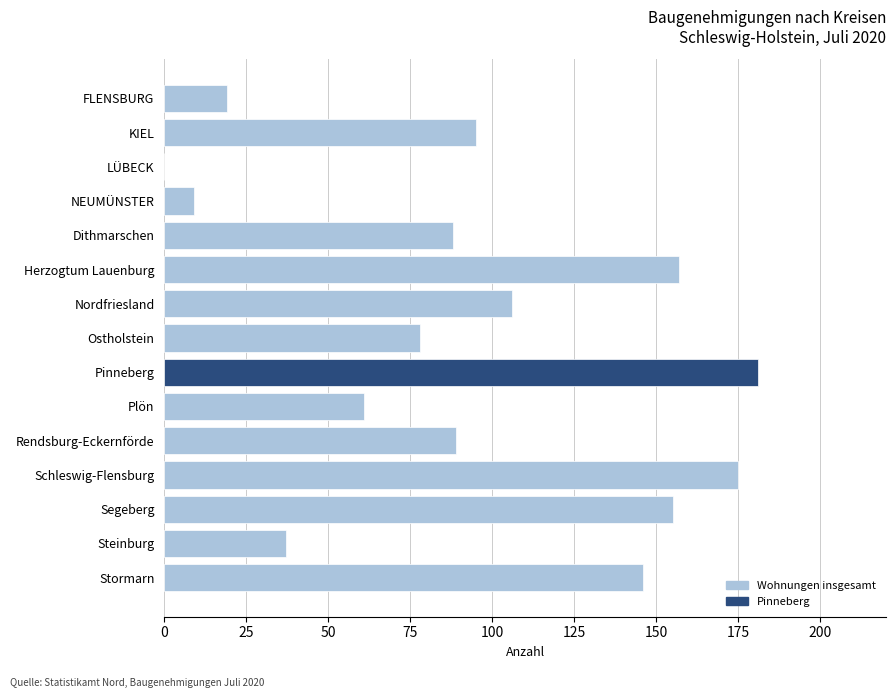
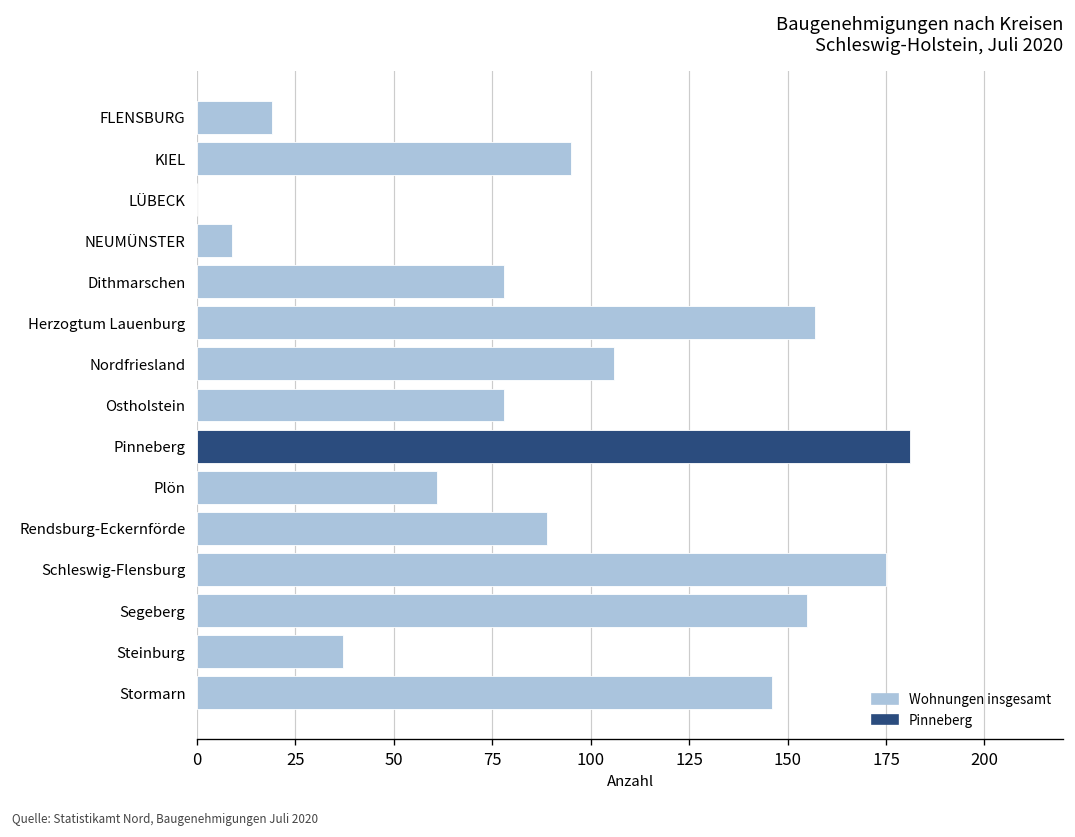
  {
    "FLENSBURG": 19,
    "KIEL": 95,
    "LÜBECK": 0,
    "NEUMÜNSTER": 9,
-   "Dithmarschen": 88,
+   "Dithmarschen": 78,
    "Herzogtum Lauenburg": 157,
    "Nordfriesland": 106,
    "Ostholstein": 78,
    "Pinneberg": 181,
    "Plön": 61,
    "Rendsburg-Eckernförde": 89,
    "Schleswig-Flensburg": 175,
    "Segeberg": 155,
    "Steinburg": 37,
    "Stormarn": 146
  }
